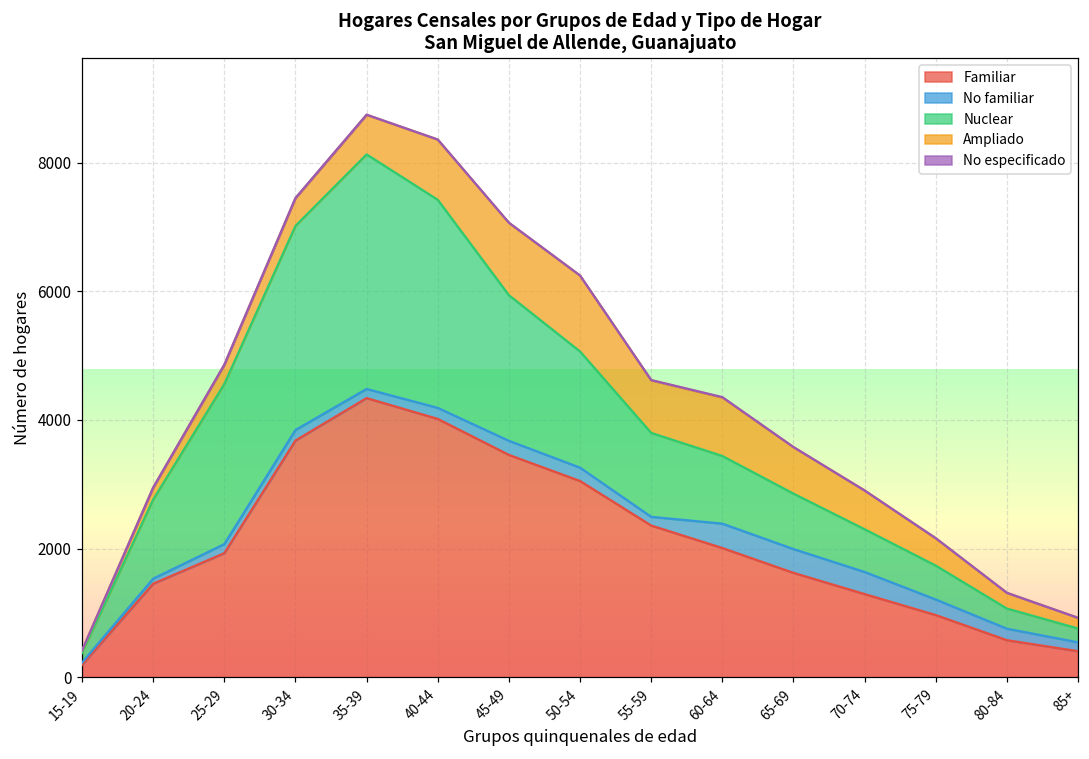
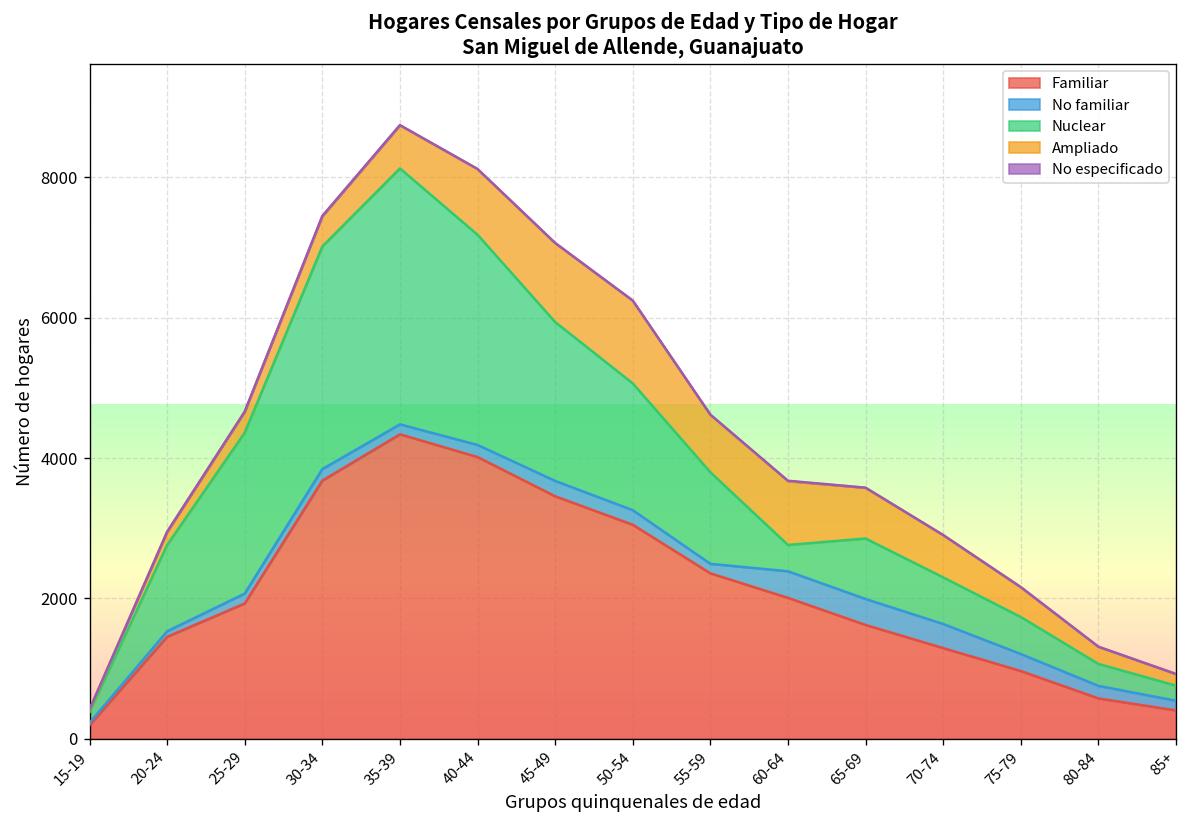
  {
    "Familiar": {
      "20-24": 1500,
      "25-29": 1900,
      "30-34": 3700,
      "35-39": 4300,
      "40-44": 4000,
      "45-49": 3500,
      "50-54": 3100,
      "55-59": 2400,
      "60-64": 2000,
      "65-69": 1600,
      "70-74": 1300,
      "75-79": 1000,
      "80-84": 600,
      "85+": 400
    },
    "No familiar": {
      "20-24": 100,
      "25-29": 100,
      "30-34": 200,
      "35-39": 100,
      "40-44": 200,
      "45-49": 200,
      "50-54": 200,
      "55-59": 100,
      "60-64": 400,
      "65-69": 400,
      "70-74": 300,
      "75-79": 200,
      "80-84": 200,
      "85+": 100
    },
    "Nuclear": {
      "20-24": 1200,
-     "25-29": 2500,
+     "25-29": 2300,
      "30-34": 3200,
      "35-39": 3600,
-     "40-44": 3200,
+     "40-44": 3000,
      "45-49": 2300,
      "50-54": 1800,
      "55-59": 1300,
-     "60-64": 1100,
+     "60-64": 400,
      "65-69": 900,
      "70-74": 700,
      "75-79": 500,
      "80-84": 300,
      "85+": 200
    }
  }
